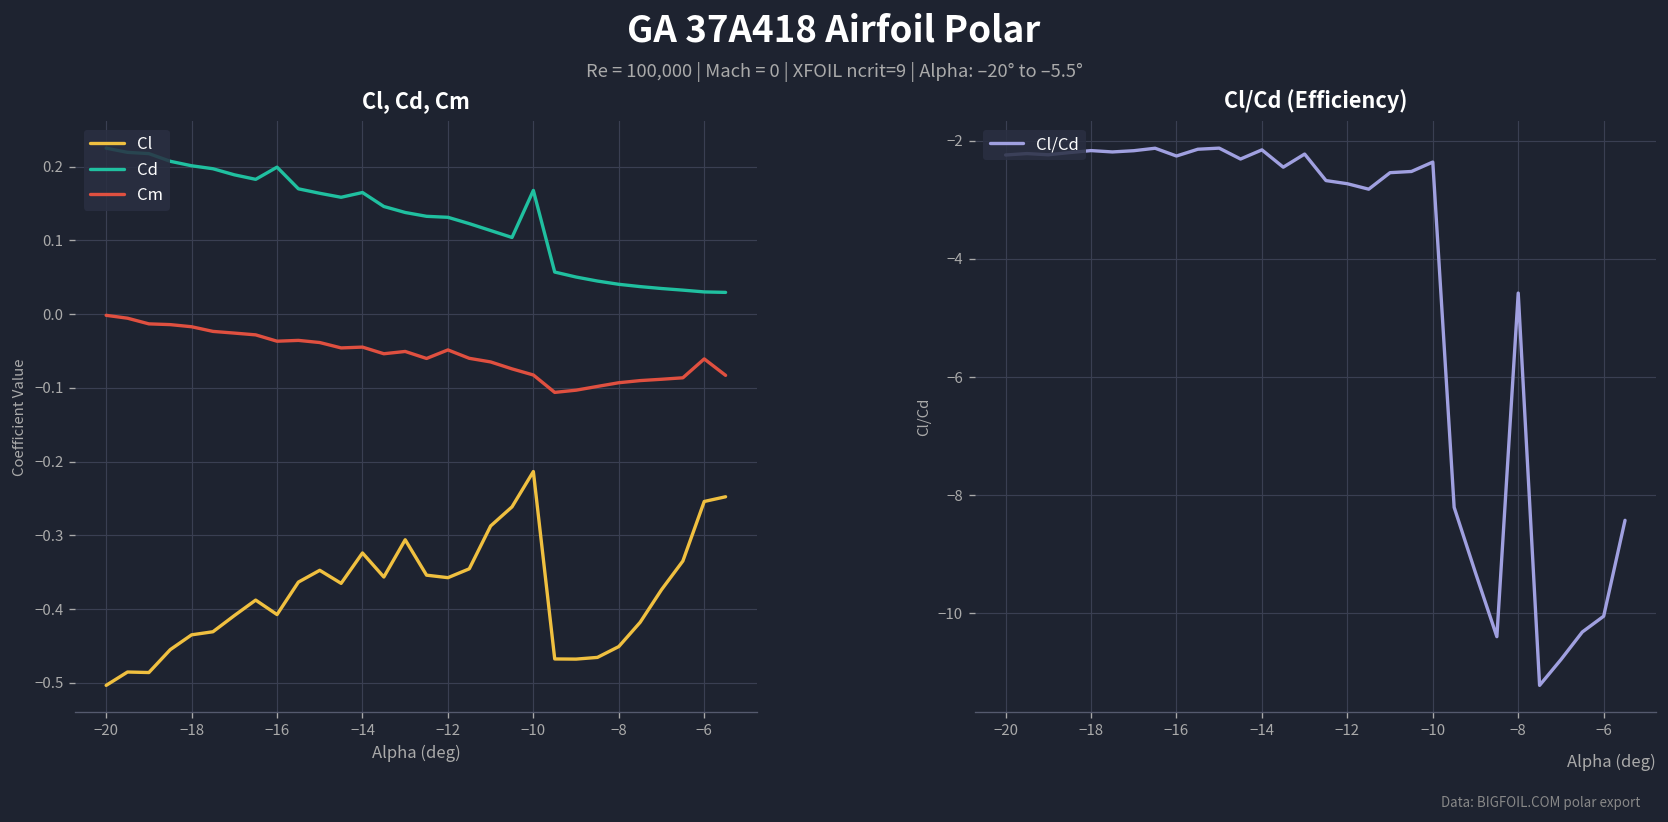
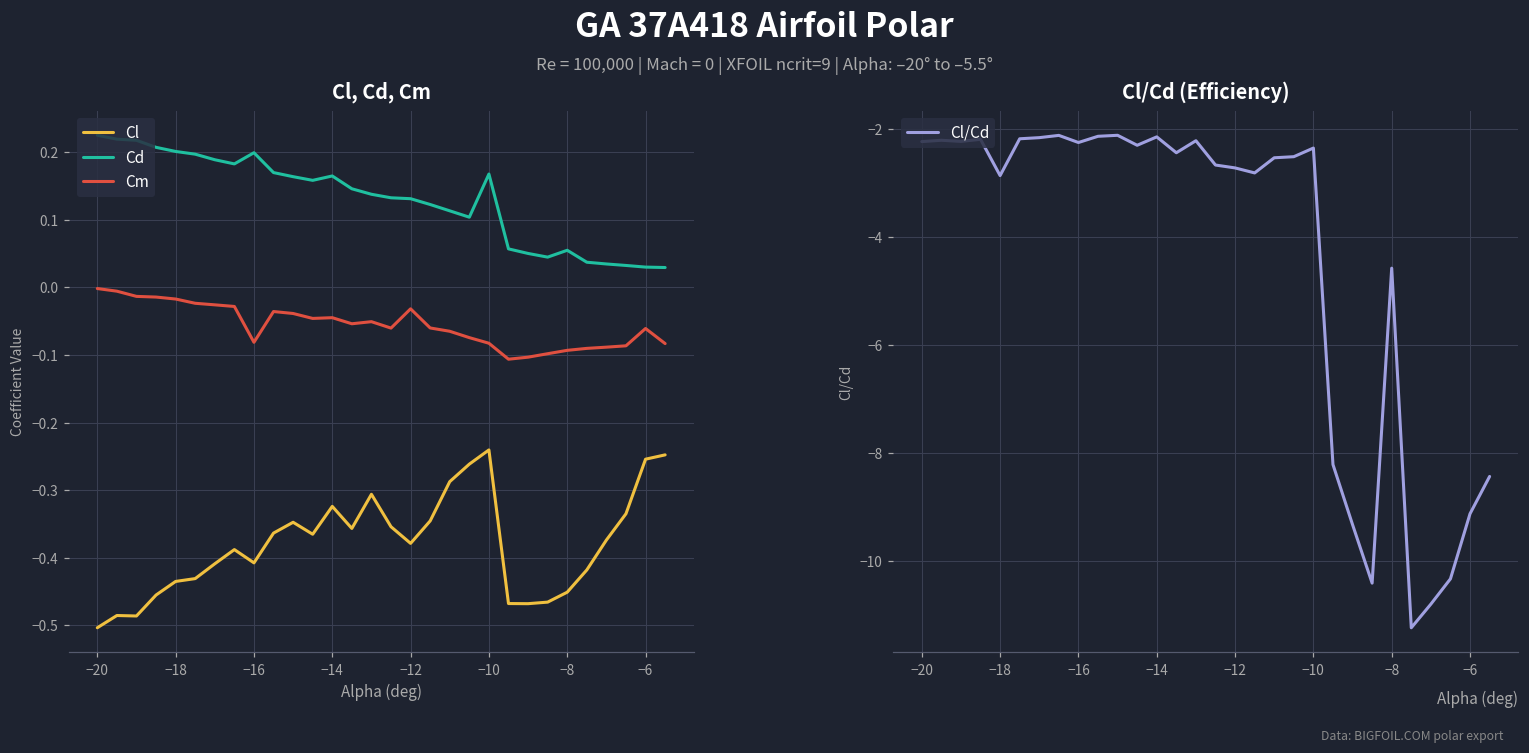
  {
    "Cl, Cd, Cm": {
      "Cl": {
        "−20": -0.50,
        "−18": -0.43,
        "−16": -0.41,
        "−14": -0.32,
-       "−12": -0.36,
-       "−10": -0.21,
+       "−12": -0.38,
+       "−10": -0.24,
        "−8": -0.45,
        "−6": -0.25
      },
      "Cd": {
        "−18": 0.20,
        "−16": 0.20,
        "−14": 0.16,
        "−12": 0.13,
        "−10": 0.17,
-       "−8": 0.04,
+       "−8": 0.05,
        "−6": 0.03
      },
      "Cm": {
        "−20": 0.00,
        "−18": -0.02,
-       "−16": -0.04,
+       "−16": -0.08,
        "−14": -0.04,
-       "−12": -0.05,
+       "−12": -0.03,
        "−10": -0.08,
        "−8": -0.09,
        "−6": -0.06
      }
    },
    "Cl/Cd (Efficiency)": {
-     "−18": -2.2,
+     "−18": -2.9,
      "−16": -2.3,
      "−14": -2.2,
      "−12": -2.7,
      "−10": -2.4,
      "−8": -4.6,
-     "−6": -10.1
+     "−6": -9.1
    }
  }
